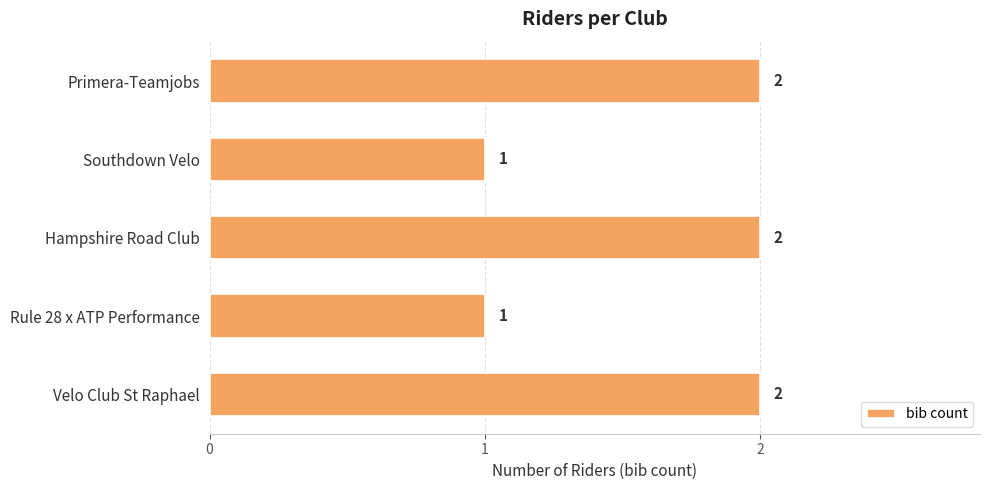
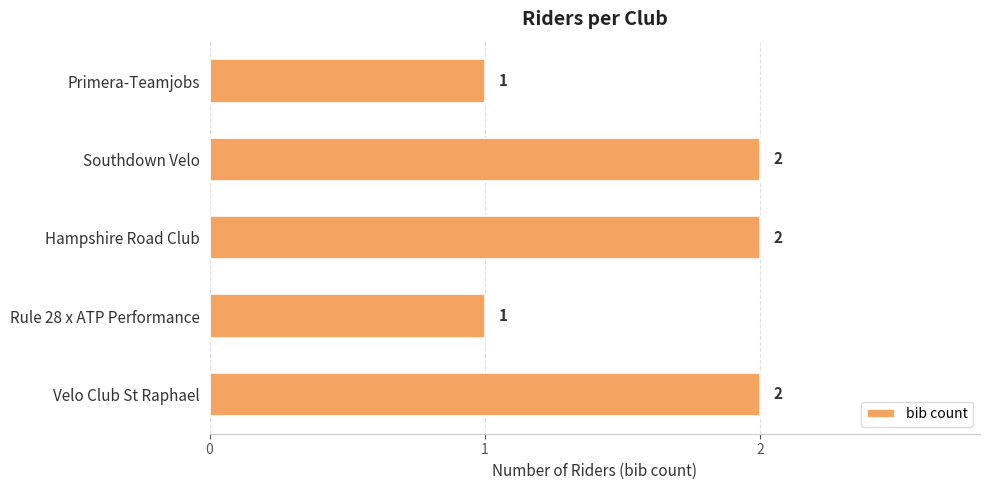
  {
-   "Primera-Teamjobs": 2,
-   "Southdown Velo": 1,
+   "Primera-Teamjobs": 1,
+   "Southdown Velo": 2,
    "Hampshire Road Club": 2,
    "Rule 28 x ATP Performance": 1,
    "Velo Club St Raphael": 2
  }
